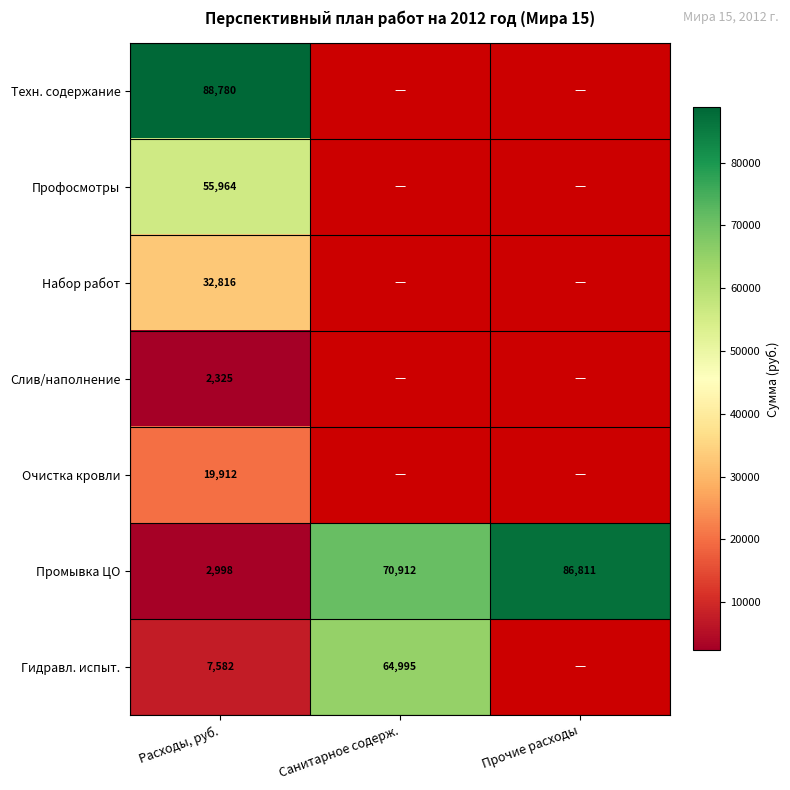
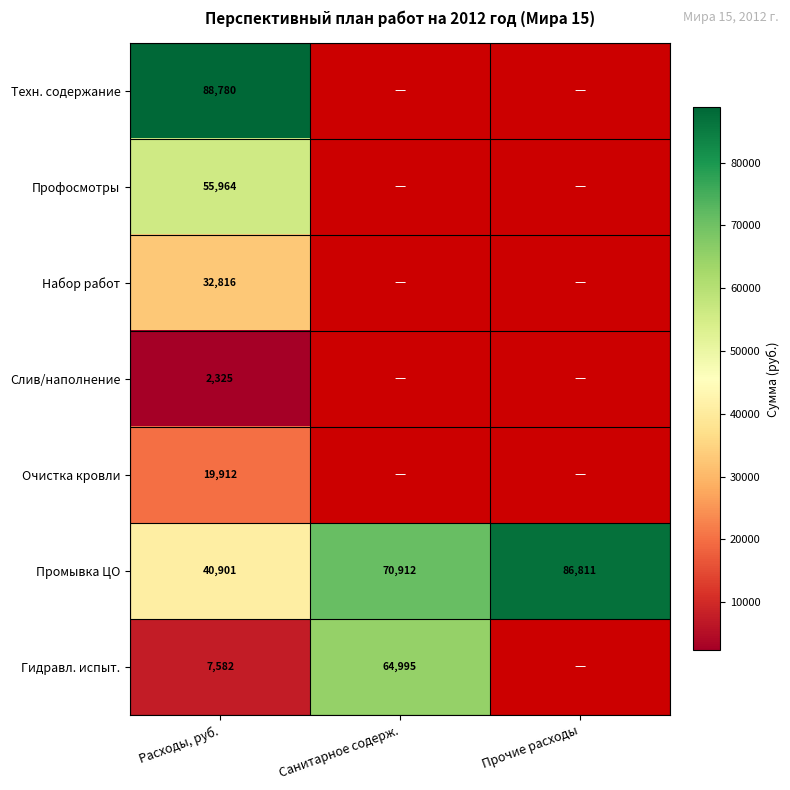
  {
    "Техн. содержание": {
      "Расходы, руб.": "88,780"
    },
    "Профосмотры": {
      "Расходы, руб.": "55,964"
    },
    "Набор работ": {
      "Расходы, руб.": "32,816"
    },
    "Слив/наполнение": {
      "Расходы, руб.": "2,325"
    },
    "Очистка кровли": {
      "Расходы, руб.": "19,912"
    },
    "Промывка ЦО": {
-     "Расходы, руб.": "2,998",
+     "Расходы, руб.": "40,901",
      "Санитарное содерж.": "70,912",
      "Прочие расходы": "86,811"
    },
    "Гидравл. испыт.": {
      "Расходы, руб.": "7,582",
      "Санитарное содерж.": "64,995"
    }
  }
